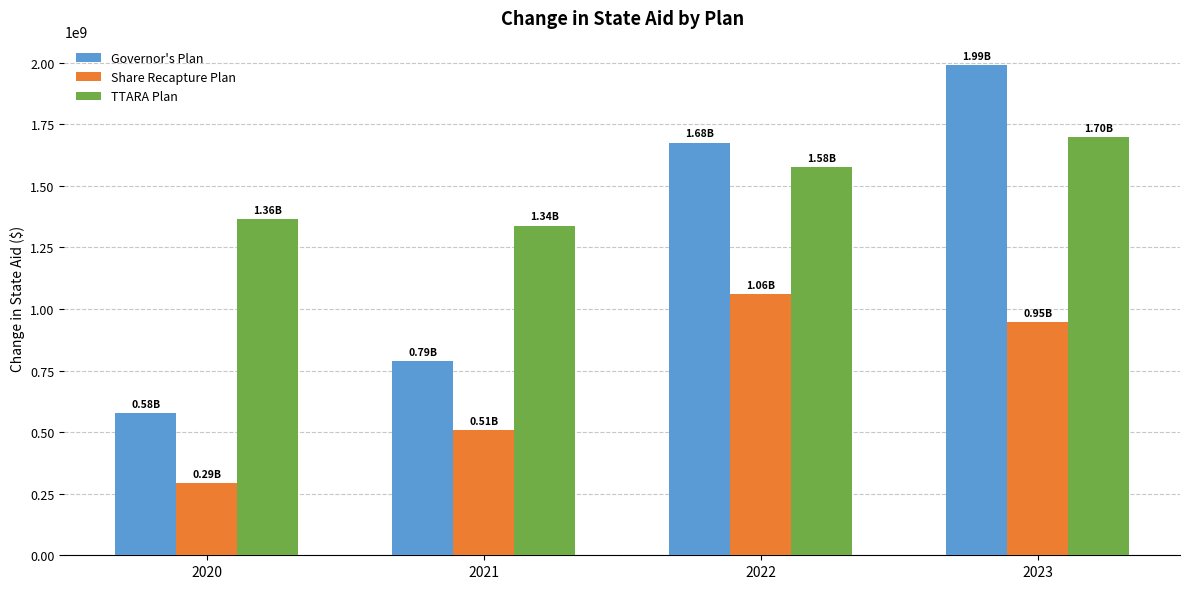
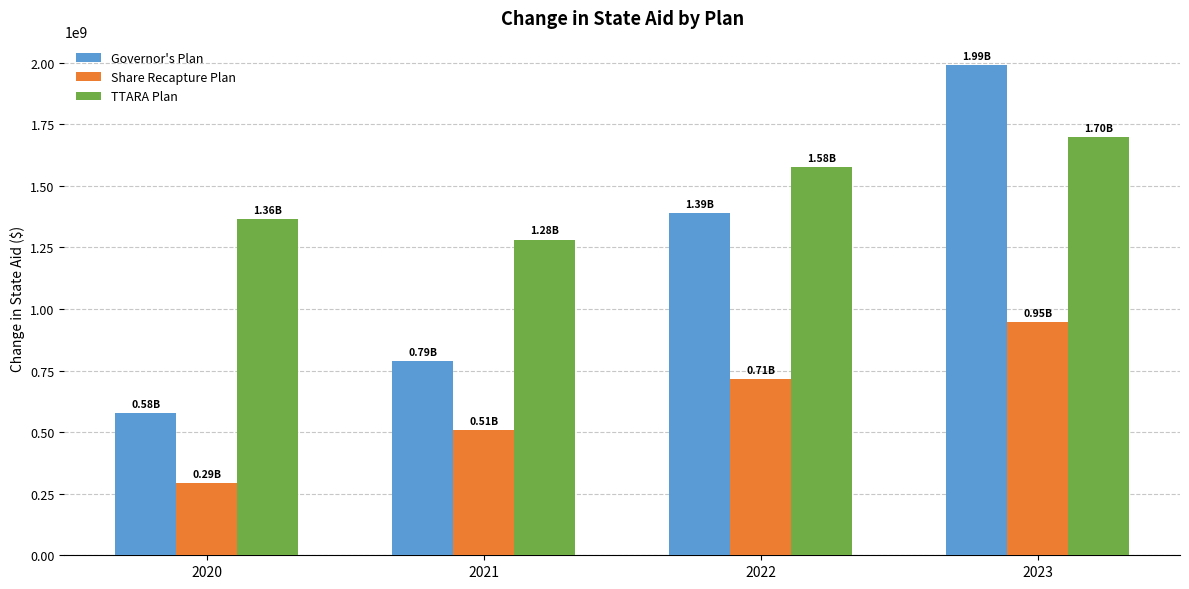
  {
    "Governor's Plan": {
      "2020": "0.58B",
      "2021": "0.79B",
-     "2022": "1.68B",
+     "2022": "1.39B",
      "2023": "1.99B"
    },
    "Share Recapture Plan": {
      "2020": "0.29B",
      "2021": "0.51B",
-     "2022": "1.06B",
+     "2022": "0.71B",
      "2023": "0.95B"
    },
    "TTARA Plan": {
      "2020": "1.36B",
-     "2021": "1.34B",
+     "2021": "1.28B",
      "2022": "1.58B",
      "2023": "1.70B"
    }
  }
